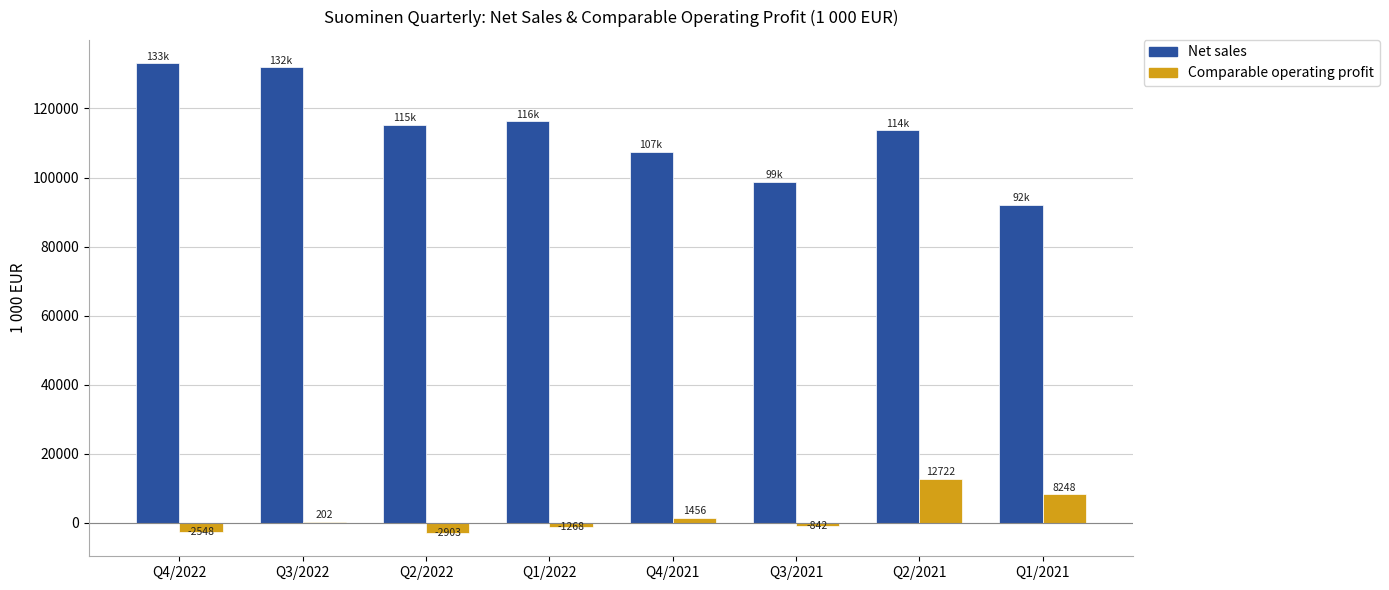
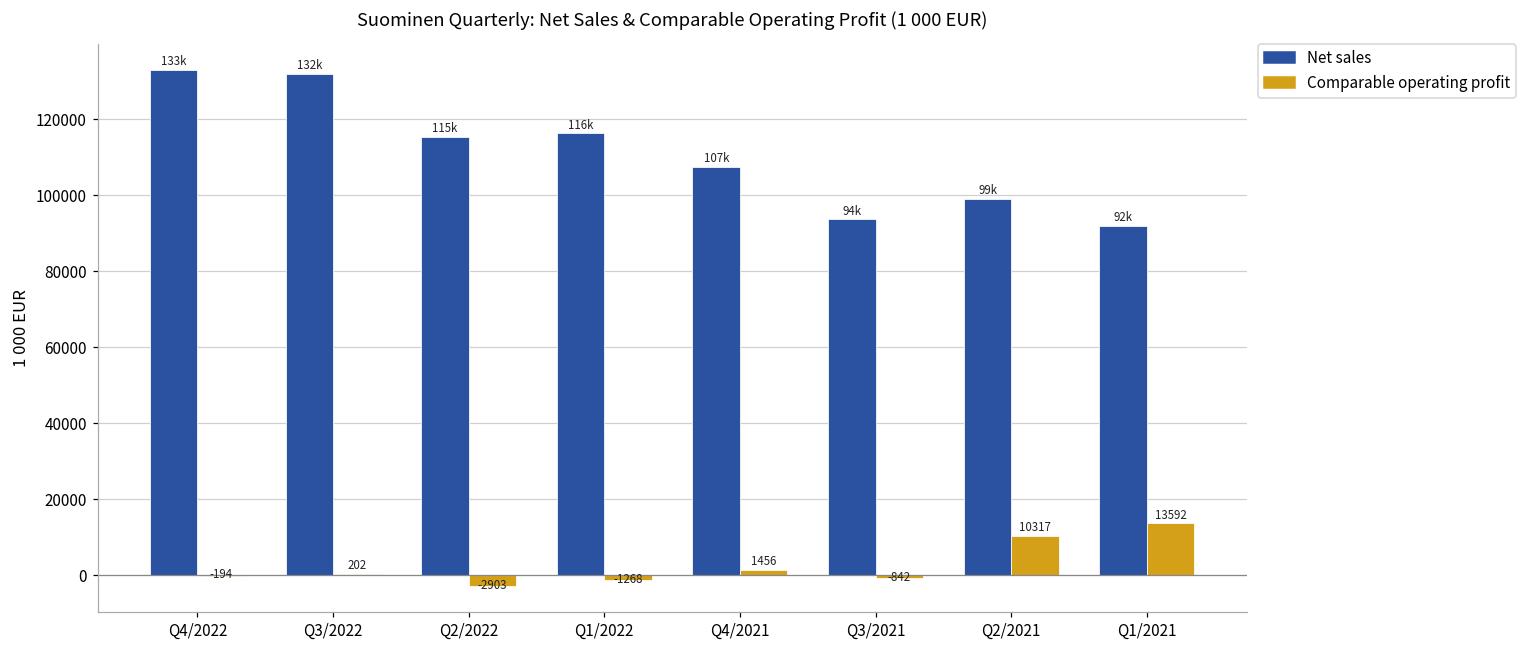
  {
    "Net sales": {
      "Q4/2022": "133k",
      "Q3/2022": "132k",
      "Q2/2022": "115k",
      "Q1/2022": "116k",
      "Q4/2021": "107k",
-     "Q3/2021": "99k",
-     "Q2/2021": "114k",
+     "Q3/2021": "94k",
+     "Q2/2021": "99k",
      "Q1/2021": "92k"
    },
    "Comparable operating profit": {
-     "Q4/2022": "-2548",
+     "Q4/2022": "-194",
      "Q3/2022": "202",
      "Q2/2022": "-2903",
      "Q1/2022": "-1268",
      "Q4/2021": "1456",
      "Q3/2021": "-842",
-     "Q2/2021": "12722",
-     "Q1/2021": "8248"
+     "Q2/2021": "10317",
+     "Q1/2021": "13592"
    }
  }
